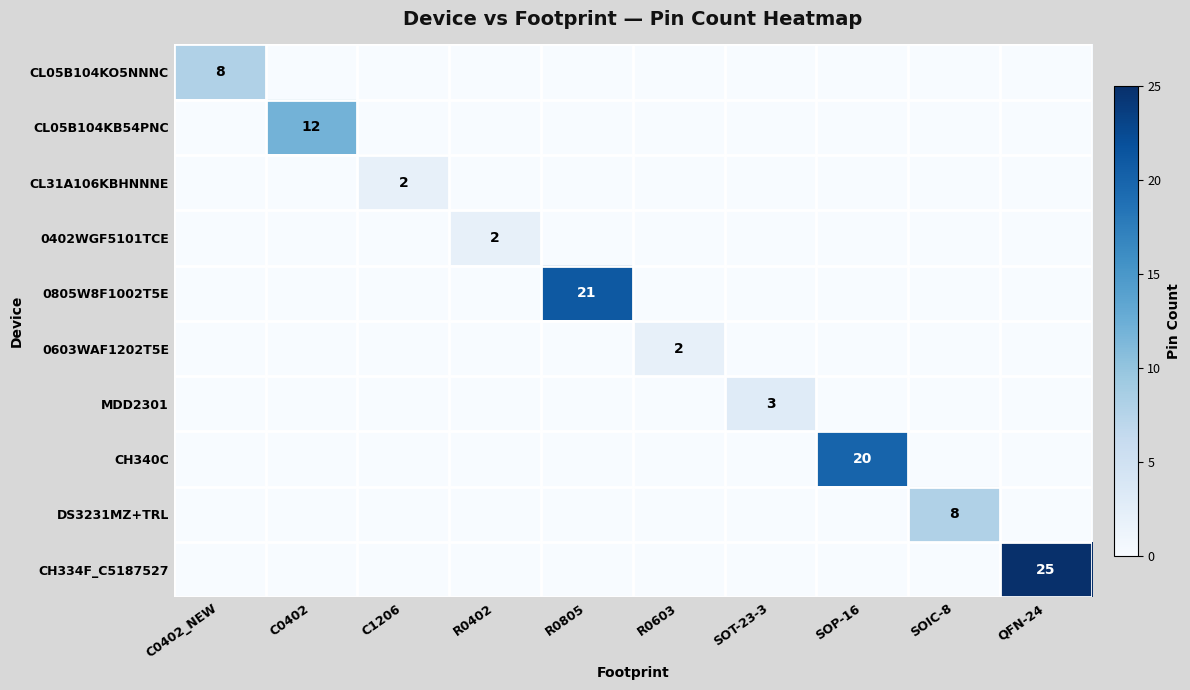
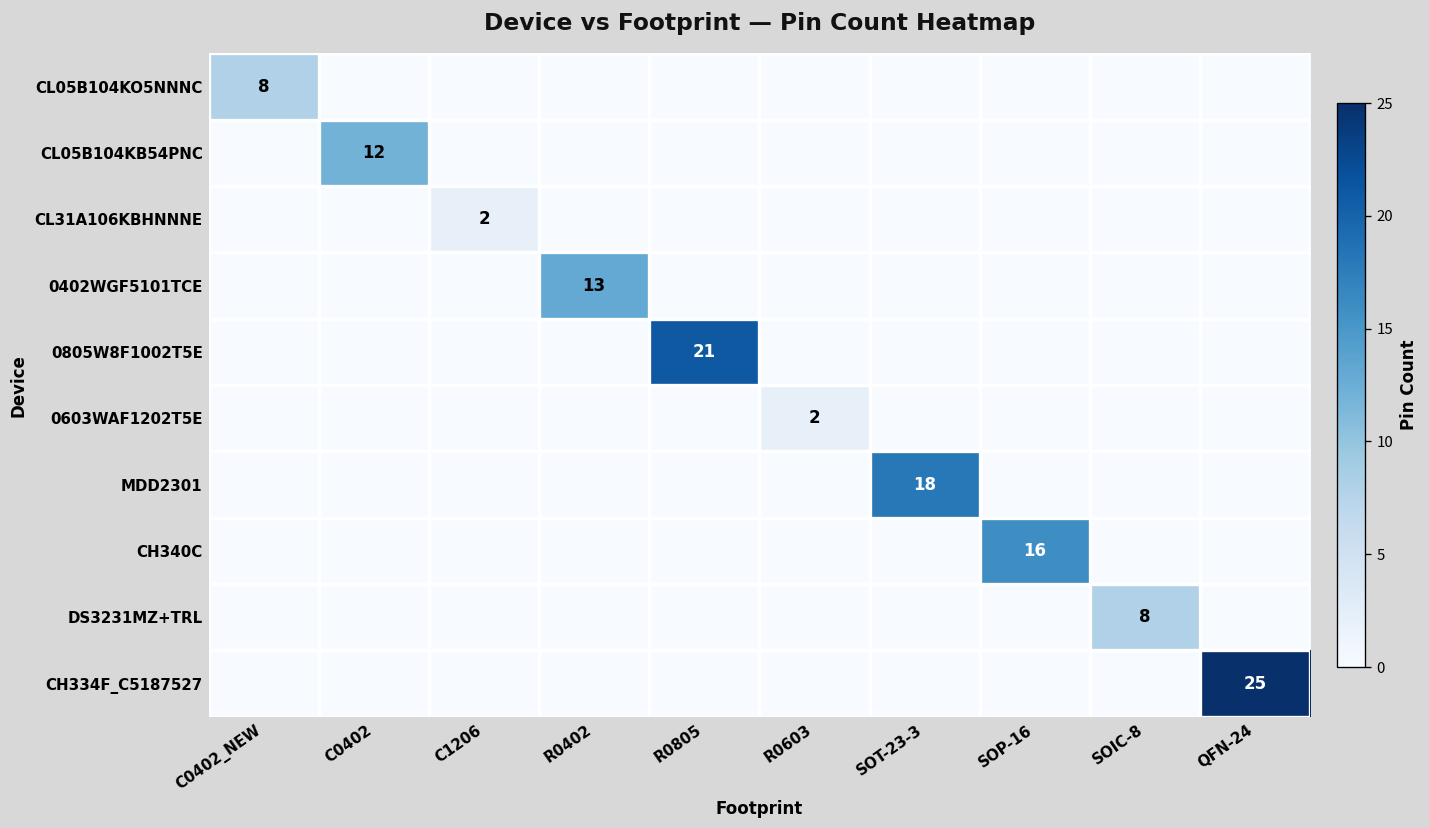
  {
    "CL05B104KO5NNNC": {
      "C0402_NEW": 8
    },
    "CL05B104KB54PNC": {
      "C0402": 12
    },
    "CL31A106KBHNNNE": {
      "C1206": 2
    },
    "0402WGF5101TCE": {
-     "R0402": 2
+     "R0402": 13
    },
    "0805W8F1002T5E": {
      "R0805": 21
    },
    "0603WAF1202T5E": {
      "R0603": 2
    },
    "MDD2301": {
-     "SOT-23-3": 3
+     "SOT-23-3": 18
    },
    "CH340C": {
-     "SOP-16": 20
+     "SOP-16": 16
    },
    "DS3231MZ+TRL": {
      "SOIC-8": 8
    },
    "CH334F_C5187527": {
      "QFN-24": 25
    }
  }
